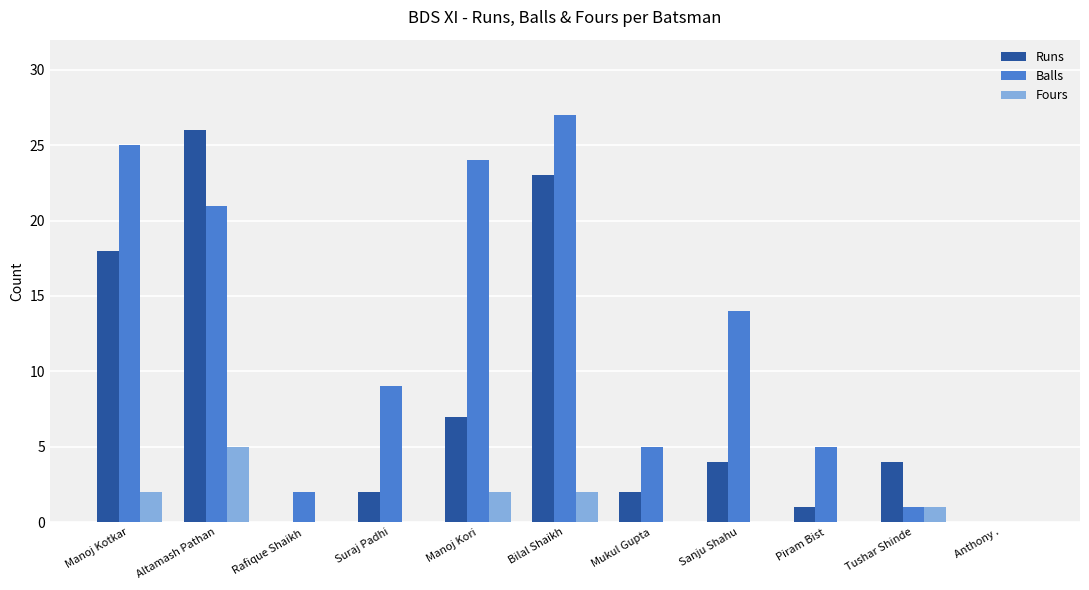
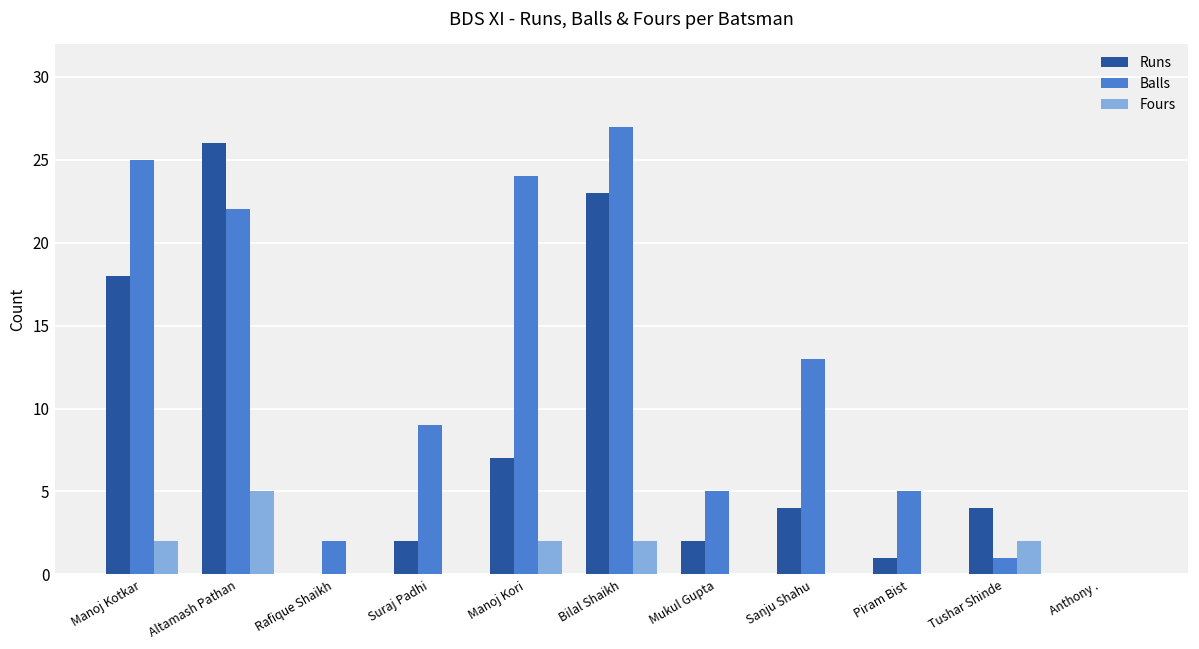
  {
    "Runs": {
      "Manoj Kotkar": 18,
      "Altamash Pathan": 26,
      "Rafique Shaikh": 0,
      "Suraj Padhi": 2,
      "Manoj Kori": 7,
      "Bilal Shaikh": 23,
      "Mukul Gupta": 2,
      "Sanju Shahu": 4,
      "Piram Bist": 1,
      "Tushar Shinde": 4,
      "Anthony .": 0
    },
    "Balls": {
      "Manoj Kotkar": 25,
-     "Altamash Pathan": 21,
+     "Altamash Pathan": 22,
      "Rafique Shaikh": 2,
      "Suraj Padhi": 9,
      "Manoj Kori": 24,
      "Bilal Shaikh": 27,
      "Mukul Gupta": 5,
-     "Sanju Shahu": 14,
+     "Sanju Shahu": 13,
      "Piram Bist": 5,
      "Tushar Shinde": 1,
      "Anthony .": 0
    },
    "Fours": {
      "Manoj Kotkar": 2,
      "Altamash Pathan": 5,
      "Rafique Shaikh": 0,
      "Suraj Padhi": 0,
      "Manoj Kori": 2,
      "Bilal Shaikh": 2,
      "Mukul Gupta": 0,
      "Sanju Shahu": 0,
      "Piram Bist": 0,
-     "Tushar Shinde": 1,
+     "Tushar Shinde": 2,
      "Anthony .": 0
    }
  }
